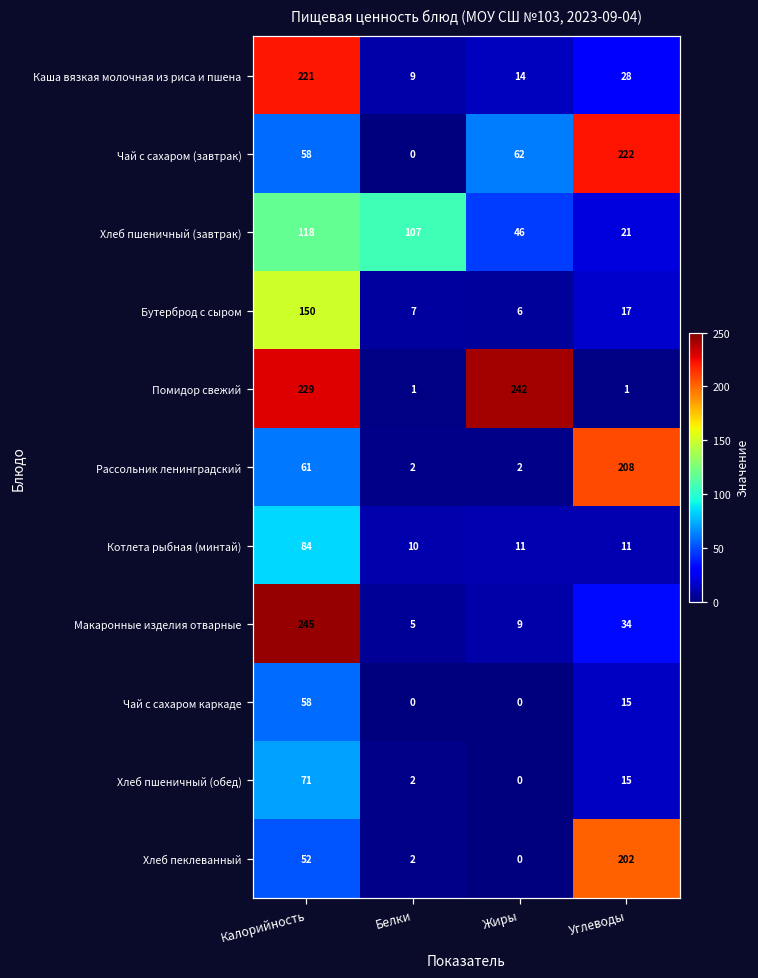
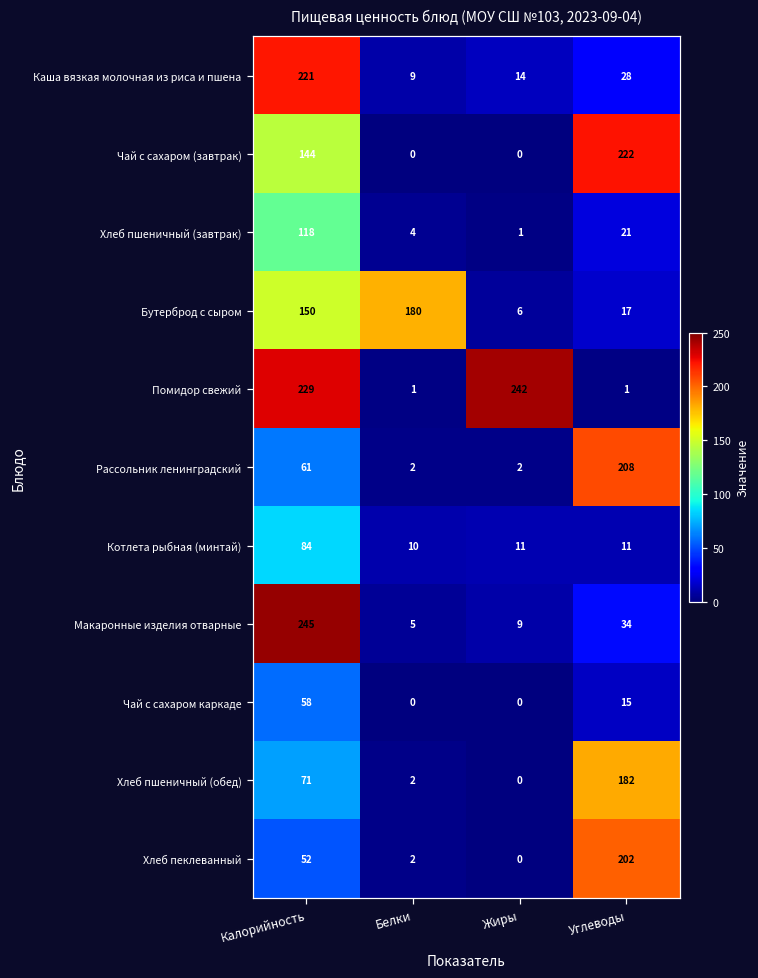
  {
    "Каша вязкая молочная из риса и пшена": {
      "Калорийность": 221,
      "Белки": 9,
      "Жиры": 14,
      "Углеводы": 28
    },
    "Чай с сахаром (завтрак)": {
-     "Калорийность": 58,
+     "Калорийность": 144,
      "Белки": 0,
-     "Жиры": 62,
+     "Жиры": 0,
      "Углеводы": 222
    },
    "Хлеб пшеничный (завтрак)": {
      "Калорийность": 118,
-     "Белки": 107,
-     "Жиры": 46,
+     "Белки": 4,
+     "Жиры": 1,
      "Углеводы": 21
    },
    "Бутерброд с сыром": {
      "Калорийность": 150,
-     "Белки": 7,
+     "Белки": 180,
      "Жиры": 6,
      "Углеводы": 17
    },
    "Помидор свежий": {
      "Калорийность": 229,
      "Белки": 1,
      "Жиры": 242,
      "Углеводы": 1
    },
    "Рассольник ленинградский": {
      "Калорийность": 61,
      "Белки": 2,
      "Жиры": 2,
      "Углеводы": 208
    },
    "Котлета рыбная (минтай)": {
      "Калорийность": 84,
      "Белки": 10,
      "Жиры": 11,
      "Углеводы": 11
    },
    "Макаронные изделия отварные": {
      "Калорийность": 245,
      "Белки": 5,
      "Жиры": 9,
      "Углеводы": 34
    },
    "Чай с сахаром каркаде": {
      "Калорийность": 58,
      "Белки": 0,
      "Жиры": 0,
      "Углеводы": 15
    },
    "Хлеб пшеничный (обед)": {
      "Калорийность": 71,
      "Белки": 2,
      "Жиры": 0,
-     "Углеводы": 15
+     "Углеводы": 182
    },
    "Хлеб пеклеванный": {
      "Калорийность": 52,
      "Белки": 2,
      "Жиры": 0,
      "Углеводы": 202
    }
  }
